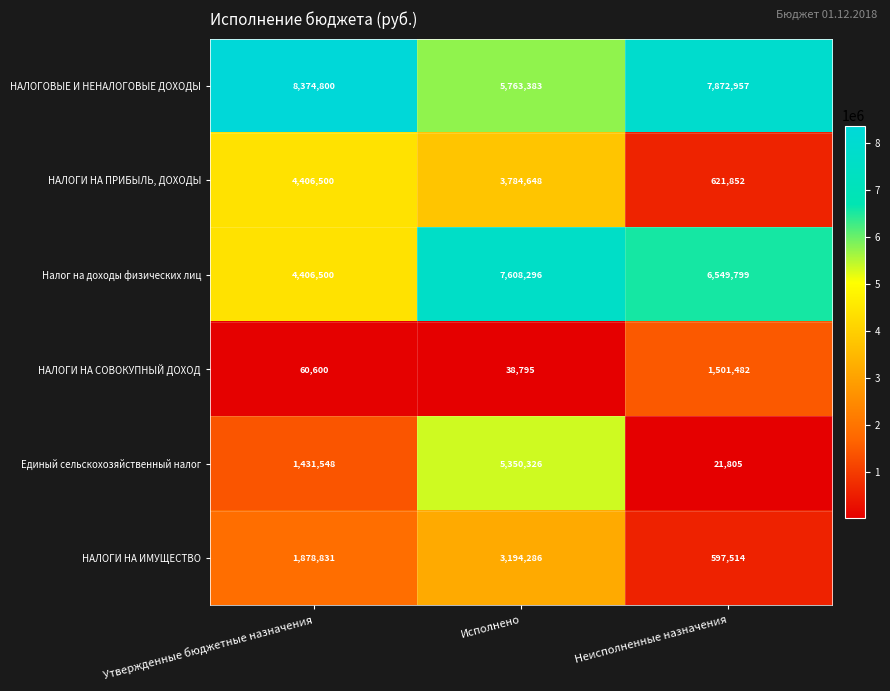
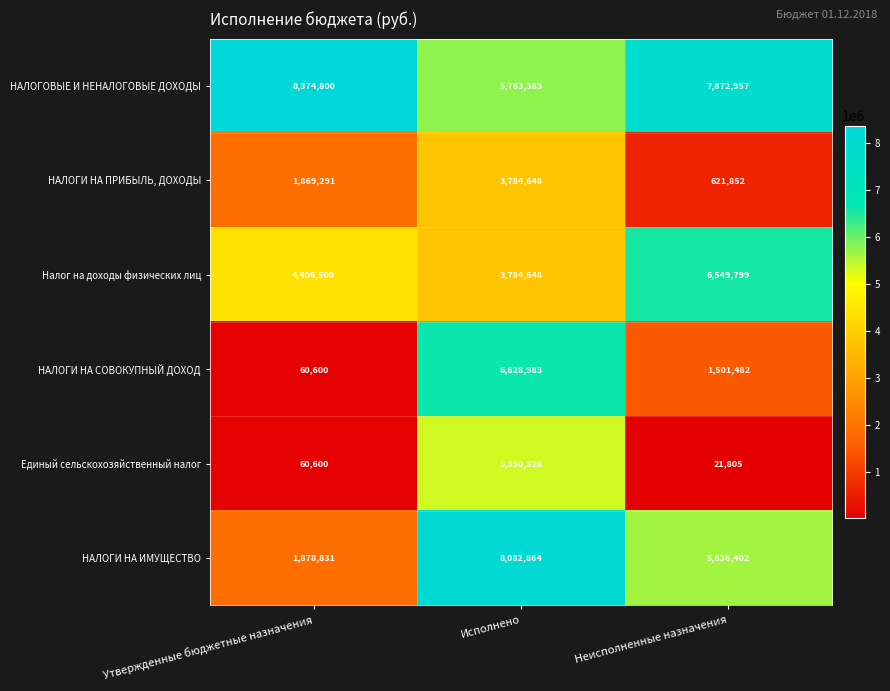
  {
    "НАЛОГОВЫЕ И НЕНАЛОГОВЫЕ ДОХОДЫ": {
      "Утвержденные бюджетные назначения": "8,374,800",
      "Исполнено": "5,763,383",
      "Неисполненные назначения": "7,872,957"
    },
    "НАЛОГИ НА ПРИБЫЛЬ, ДОХОДЫ": {
-     "Утвержденные бюджетные назначения": "4,406,500",
+     "Утвержденные бюджетные назначения": "1,869,291",
      "Исполнено": "3,784,648",
      "Неисполненные назначения": "621,852"
    },
    "Налог на доходы физических лиц": {
      "Утвержденные бюджетные назначения": "4,406,500",
-     "Исполнено": "7,608,296",
+     "Исполнено": "3,784,648",
      "Неисполненные назначения": "6,549,799"
    },
    "НАЛОГИ НА СОВОКУПНЫЙ ДОХОД": {
      "Утвержденные бюджетные назначения": "60,600",
-     "Исполнено": "38,795",
+     "Исполнено": "6,628,983",
      "Неисполненные назначения": "1,501,482"
    },
    "Единый сельскохозяйственный налог": {
-     "Утвержденные бюджетные назначения": "1,431,548",
+     "Утвержденные бюджетные назначения": "60,600",
      "Исполнено": "5,350,326",
      "Неисполненные назначения": "21,805"
    },
    "НАЛОГИ НА ИМУЩЕСТВО": {
      "Утвержденные бюджетные назначения": "1,878,831",
-     "Исполнено": "3,194,286",
-     "Неисполненные назначения": "597,514"
+     "Исполнено": "8,082,864",
+     "Неисполненные назначения": "5,636,402"
    }
  }
